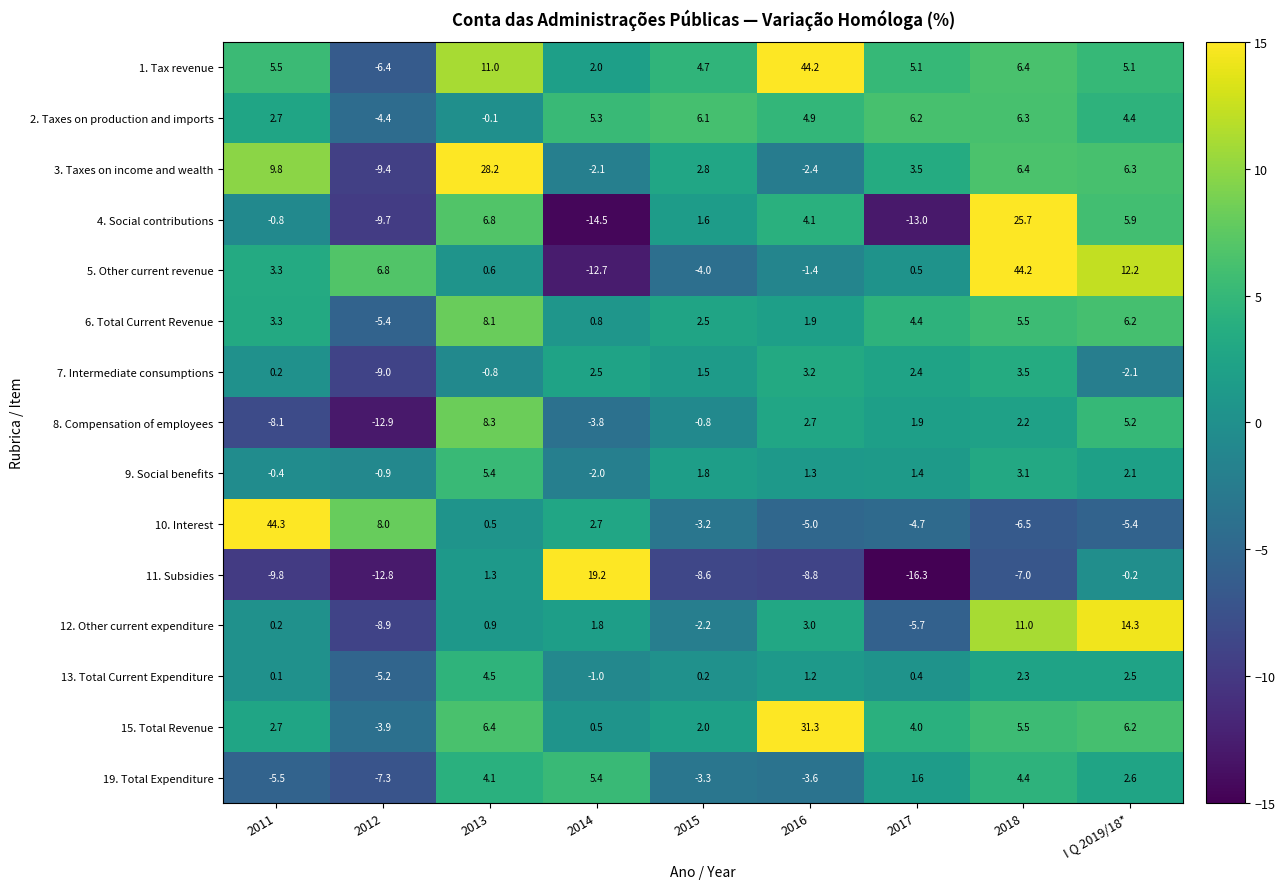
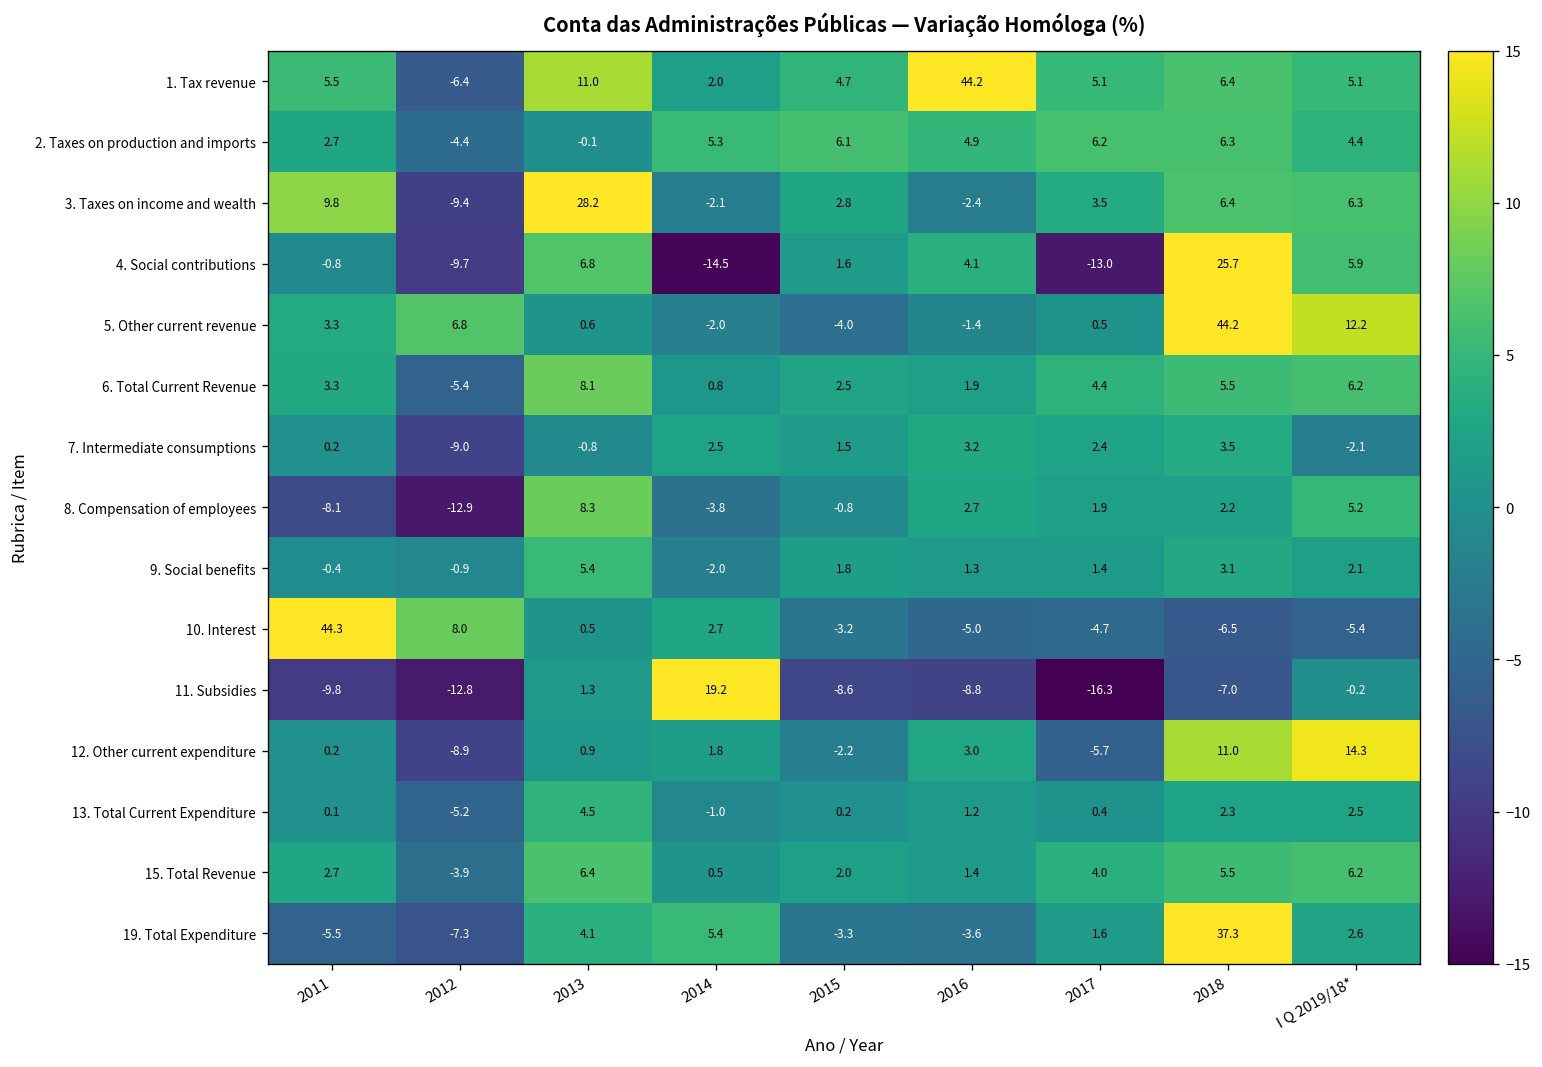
  {
    "1. Tax revenue": {
      "2011": 5.5,
      "2012": -6.4,
      "2013": 11.0,
      "2014": 2.0,
      "2015": 4.7,
      "2016": 44.2,
      "2017": 5.1,
      "2018": 6.4,
      "I Q 2019/18*": 5.1
    },
    "2. Taxes on production and imports": {
      "2011": 2.7,
      "2012": -4.4,
      "2013": -0.1,
      "2014": 5.3,
      "2015": 6.1,
      "2016": 4.9,
      "2017": 6.2,
      "2018": 6.3,
      "I Q 2019/18*": 4.4
    },
    "3. Taxes on income and wealth": {
      "2011": 9.8,
      "2012": -9.4,
      "2013": 28.2,
      "2014": -2.1,
      "2015": 2.8,
      "2016": -2.4,
      "2017": 3.5,
      "2018": 6.4,
      "I Q 2019/18*": 6.3
    },
    "4. Social contributions": {
      "2011": -0.8,
      "2012": -9.7,
      "2013": 6.8,
      "2014": -14.5,
      "2015": 1.6,
      "2016": 4.1,
      "2017": -13.0,
      "2018": 25.7,
      "I Q 2019/18*": 5.9
    },
    "5. Other current revenue": {
      "2011": 3.3,
      "2012": 6.8,
      "2013": 0.6,
-     "2014": -12.7,
+     "2014": -2.0,
      "2015": -4.0,
      "2016": -1.4,
      "2017": 0.5,
      "2018": 44.2,
      "I Q 2019/18*": 12.2
    },
    "6. Total Current Revenue": {
      "2011": 3.3,
      "2012": -5.4,
      "2013": 8.1,
      "2014": 0.8,
      "2015": 2.5,
      "2016": 1.9,
      "2017": 4.4,
      "2018": 5.5,
      "I Q 2019/18*": 6.2
    },
    "7. Intermediate consumptions": {
      "2011": 0.2,
      "2012": -9.0,
      "2013": -0.8,
      "2014": 2.5,
      "2015": 1.5,
      "2016": 3.2,
      "2017": 2.4,
      "2018": 3.5,
      "I Q 2019/18*": -2.1
    },
    "8. Compensation of employees": {
      "2011": -8.1,
      "2012": -12.9,
      "2013": 8.3,
      "2014": -3.8,
      "2015": -0.8,
      "2016": 2.7,
      "2017": 1.9,
      "2018": 2.2,
      "I Q 2019/18*": 5.2
    },
    "9. Social benefits": {
      "2011": -0.4,
      "2012": -0.9,
      "2013": 5.4,
      "2014": -2.0,
      "2015": 1.8,
      "2016": 1.3,
      "2017": 1.4,
      "2018": 3.1,
      "I Q 2019/18*": 2.1
    },
    "10. Interest": {
      "2011": 44.3,
      "2012": 8.0,
      "2013": 0.5,
      "2014": 2.7,
      "2015": -3.2,
      "2016": -5.0,
      "2017": -4.7,
      "2018": -6.5,
      "I Q 2019/18*": -5.4
    },
    "11. Subsidies": {
      "2011": -9.8,
      "2012": -12.8,
      "2013": 1.3,
      "2014": 19.2,
      "2015": -8.6,
      "2016": -8.8,
      "2017": -16.3,
      "2018": -7.0,
      "I Q 2019/18*": -0.2
    },
    "12. Other current expenditure": {
      "2011": 0.2,
      "2012": -8.9,
      "2013": 0.9,
      "2014": 1.8,
      "2015": -2.2,
      "2016": 3.0,
      "2017": -5.7,
      "2018": 11.0,
      "I Q 2019/18*": 14.3
    },
    "13. Total Current Expenditure": {
      "2011": 0.1,
      "2012": -5.2,
      "2013": 4.5,
      "2014": -1.0,
      "2015": 0.2,
      "2016": 1.2,
      "2017": 0.4,
      "2018": 2.3,
      "I Q 2019/18*": 2.5
    },
    "15. Total Revenue": {
      "2011": 2.7,
      "2012": -3.9,
      "2013": 6.4,
      "2014": 0.5,
      "2015": 2.0,
-     "2016": 31.3,
+     "2016": 1.4,
      "2017": 4.0,
      "2018": 5.5,
      "I Q 2019/18*": 6.2
    },
    "19. Total Expenditure": {
      "2011": -5.5,
      "2012": -7.3,
      "2013": 4.1,
      "2014": 5.4,
      "2015": -3.3,
      "2016": -3.6,
      "2017": 1.6,
-     "2018": 4.4,
+     "2018": 37.3,
      "I Q 2019/18*": 2.6
    }
  }
